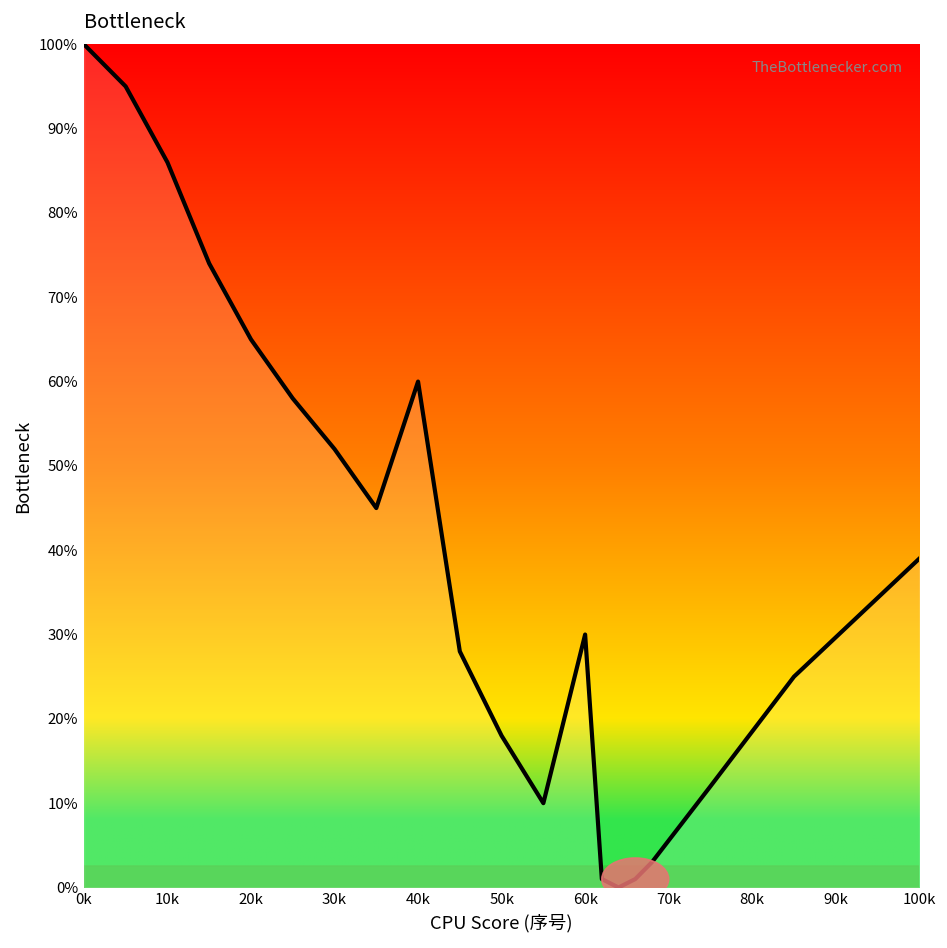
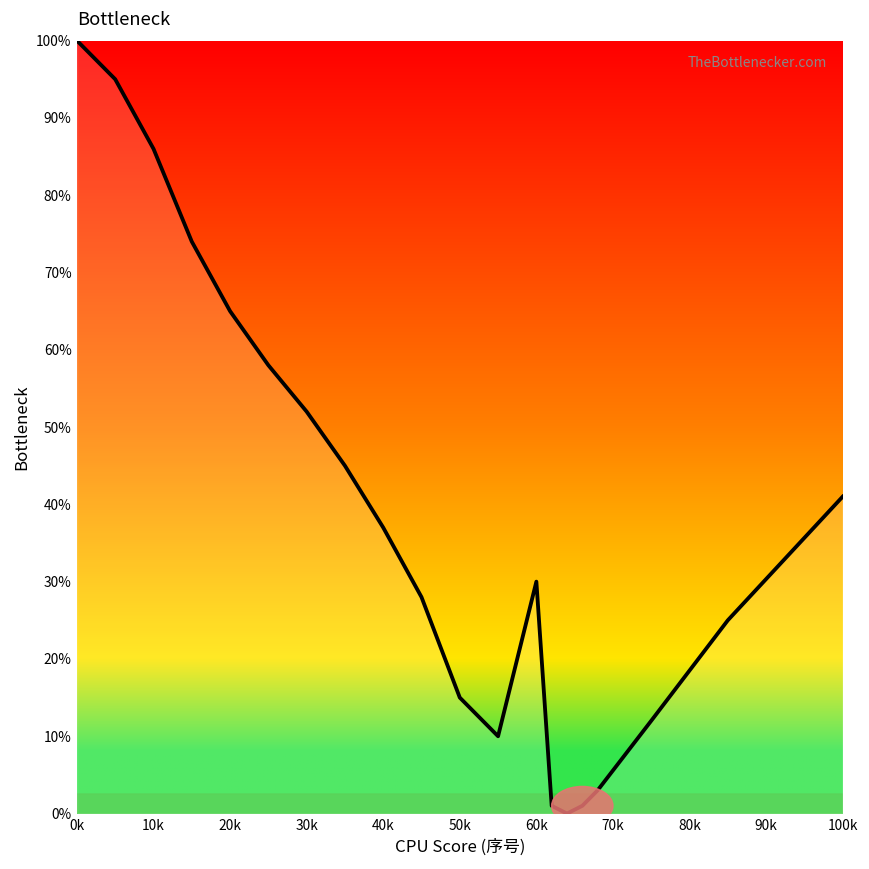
  {
    "0k": "100%",
    "10k": "86%",
    "20k": "65%",
    "30k": "52%",
-   "40k": "60%",
-   "50k": "18%",
+   "40k": "37%",
+   "50k": "15%",
    "60k": "30%",
-   "100k": "39%"
+   "100k": "41%"
  }
